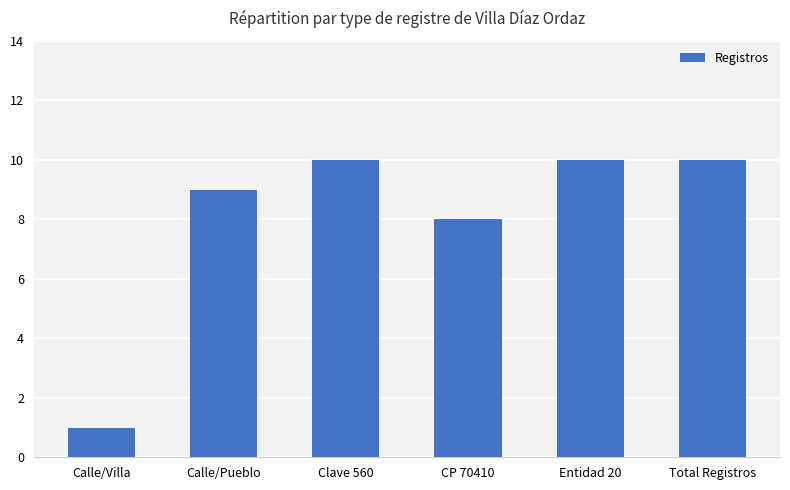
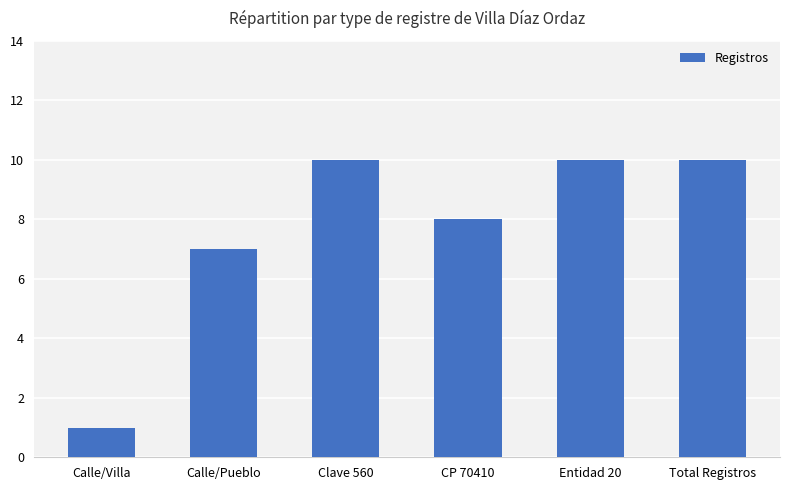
  {
    "Calle/Villa": 1,
-   "Calle/Pueblo": 9,
+   "Calle/Pueblo": 7,
    "Clave 560": 10,
    "CP 70410": 8,
    "Entidad 20": 10,
    "Total Registros": 10
  }
